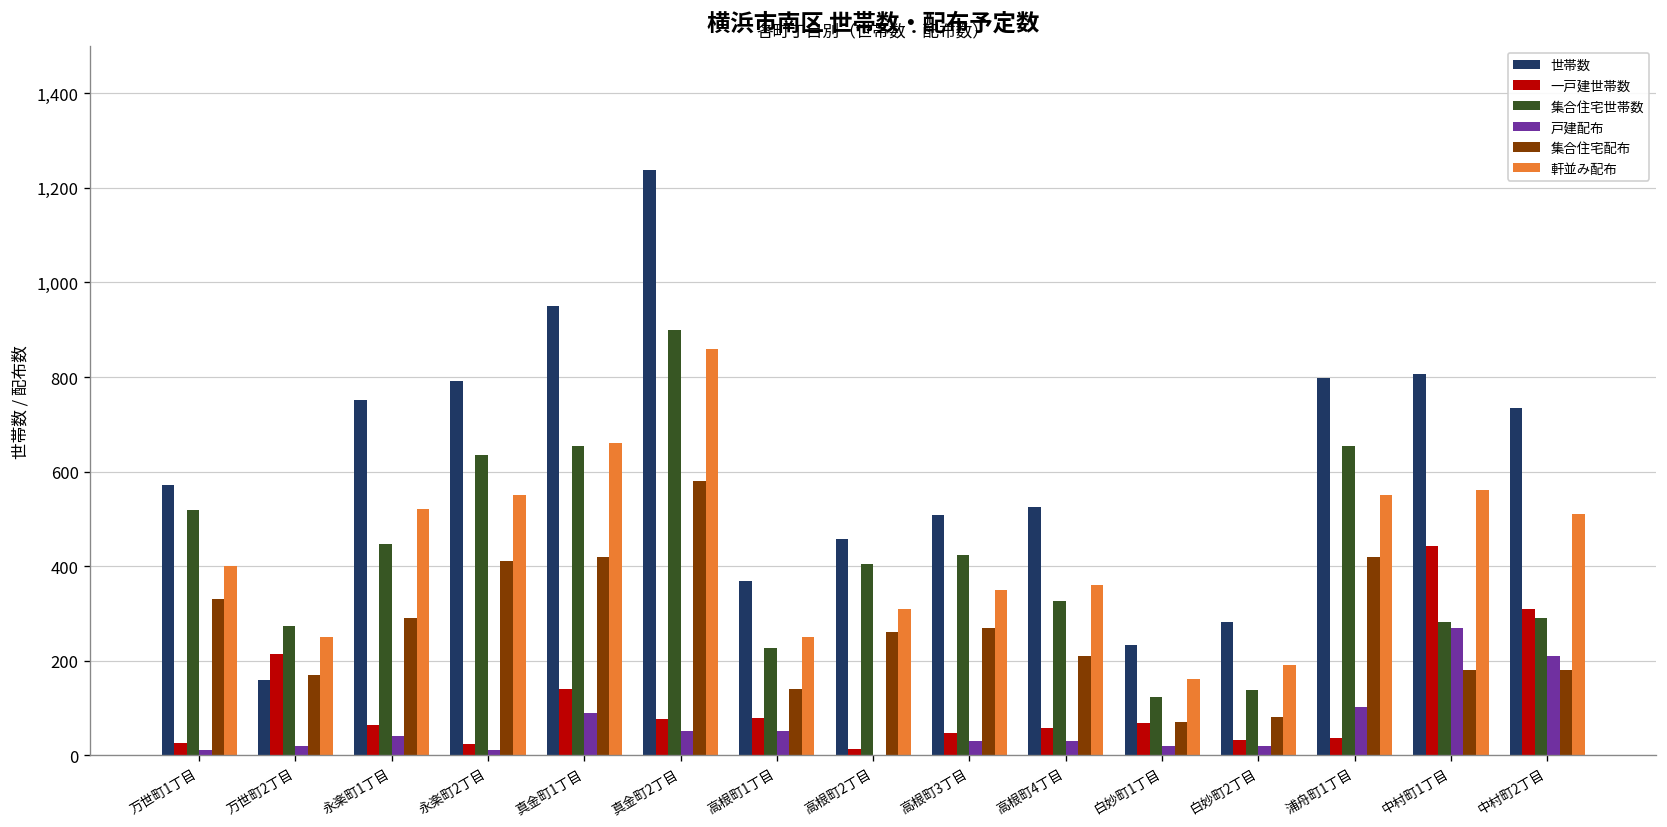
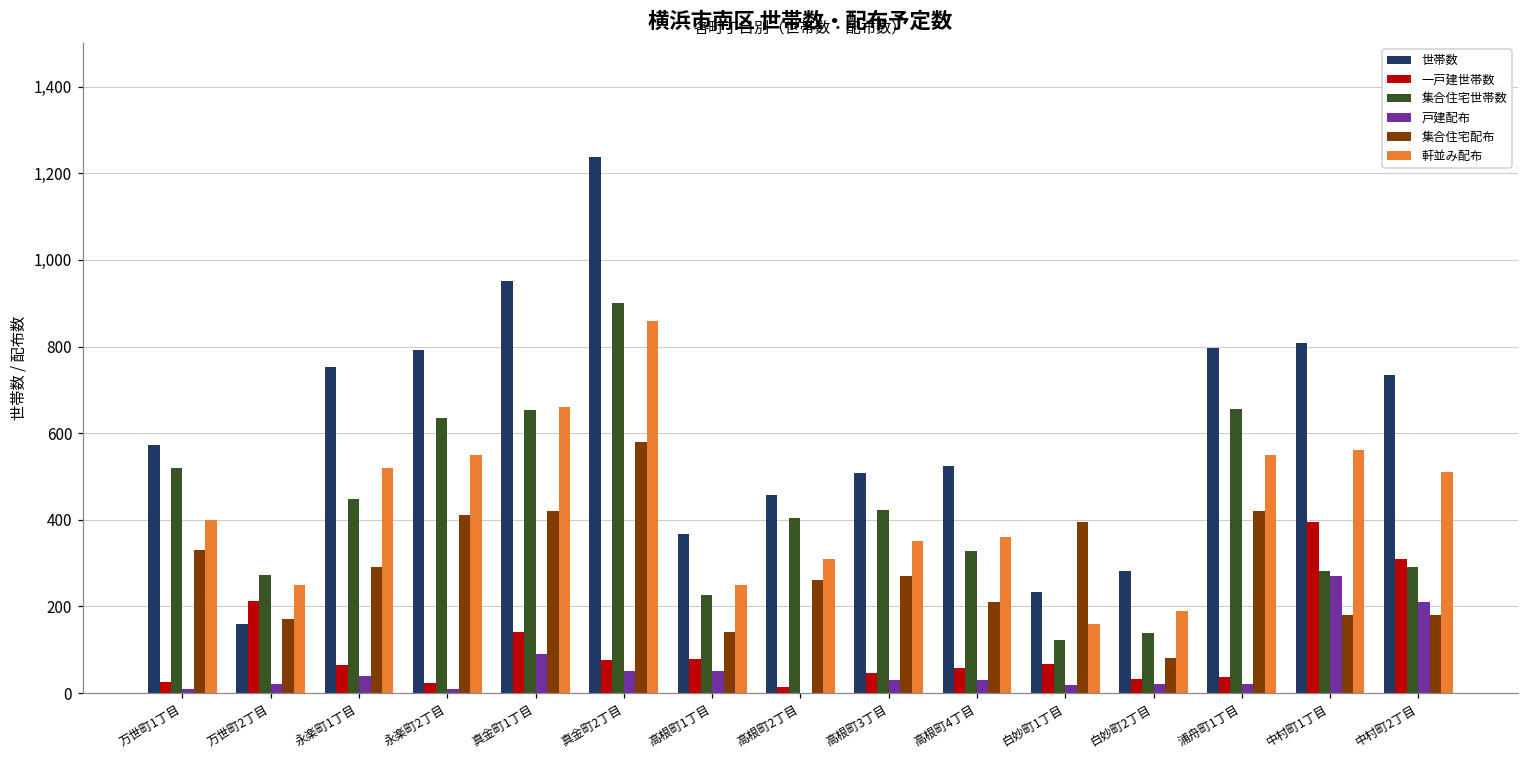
  {
    "世帯数": {
      "万世町1丁目": "570",
      "万世町2丁目": "160",
      "永楽町1丁目": "750",
      "永楽町2丁目": "790",
      "真金町1丁目": "950",
      "真金町2丁目": "1,240",
      "高根町1丁目": "370",
      "高根町2丁目": "460",
      "高根町3丁目": "510",
      "高根町4丁目": "520",
      "白妙町1丁目": "230",
      "白妙町2丁目": "280",
      "浦舟町1丁目": "800",
      "中村町1丁目": "810",
      "中村町2丁目": "730"
    },
    "一戸建世帯数": {
      "万世町1丁目": "30",
      "万世町2丁目": "210",
      "永楽町1丁目": "60",
      "永楽町2丁目": "20",
      "真金町1丁目": "140",
      "真金町2丁目": "80",
      "高根町1丁目": "80",
      "高根町2丁目": "10",
      "高根町3丁目": "50",
      "高根町4丁目": "60",
      "白妙町1丁目": "70",
      "白妙町2丁目": "30",
      "浦舟町1丁目": "40",
-     "中村町1丁目": "440",
+     "中村町1丁目": "390",
      "中村町2丁目": "310"
    },
    "集合住宅世帯数": {
      "万世町1丁目": "520",
      "万世町2丁目": "270",
      "永楽町1丁目": "450",
      "永楽町2丁目": "640",
      "真金町1丁目": "650",
      "真金町2丁目": "900",
      "高根町1丁目": "230",
      "高根町2丁目": "400",
      "高根町3丁目": "420",
      "高根町4丁目": "330",
      "白妙町1丁目": "120",
      "白妙町2丁目": "140",
      "浦舟町1丁目": "660",
      "中村町1丁目": "280",
      "中村町2丁目": "290"
    },
    "戸建配布": {
      "万世町1丁目": "10",
      "万世町2丁目": "20",
      "永楽町1丁目": "40",
      "永楽町2丁目": "10",
      "真金町1丁目": "90",
      "真金町2丁目": "50",
      "高根町1丁目": "50",
      "高根町2丁目": "0",
      "高根町3丁目": "30",
      "高根町4丁目": "30",
      "白妙町1丁目": "20",
      "白妙町2丁目": "20",
-     "浦舟町1丁目": "100",
+     "浦舟町1丁目": "20",
      "中村町1丁目": "270",
      "中村町2丁目": "210"
    },
    "集合住宅配布": {
      "万世町1丁目": "330",
      "万世町2丁目": "170",
      "永楽町1丁目": "290",
      "永楽町2丁目": "410",
      "真金町1丁目": "420",
      "真金町2丁目": "580",
      "高根町1丁目": "140",
      "高根町2丁目": "260",
      "高根町3丁目": "270",
      "高根町4丁目": "210",
-     "白妙町1丁目": "70",
+     "白妙町1丁目": "400",
      "白妙町2丁目": "80",
      "浦舟町1丁目": "420",
      "中村町1丁目": "180",
      "中村町2丁目": "180"
    },
    "軒並み配布": {
      "万世町1丁目": "400",
      "万世町2丁目": "250",
      "永楽町1丁目": "520",
      "永楽町2丁目": "550",
      "真金町1丁目": "660",
      "真金町2丁目": "860",
      "高根町1丁目": "250",
      "高根町2丁目": "310",
      "高根町3丁目": "350",
      "高根町4丁目": "360",
      "白妙町1丁目": "160",
      "白妙町2丁目": "190",
      "浦舟町1丁目": "550",
      "中村町1丁目": "560",
      "中村町2丁目": "510"
    }
  }
